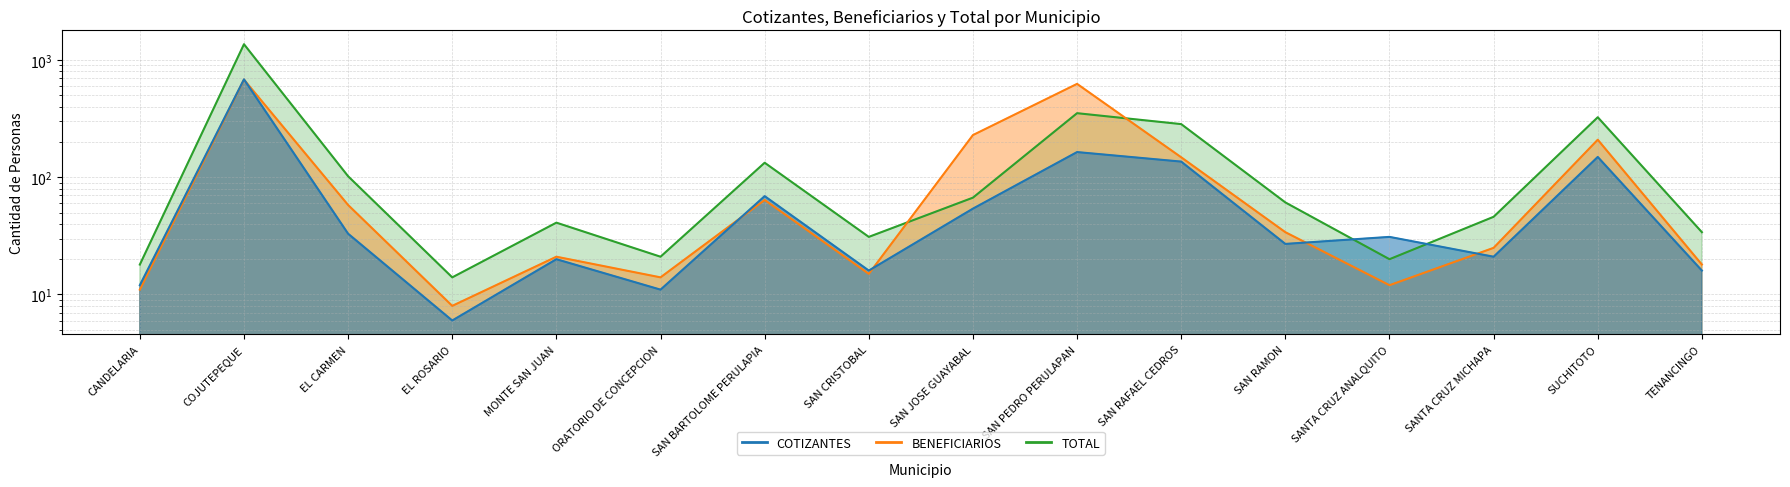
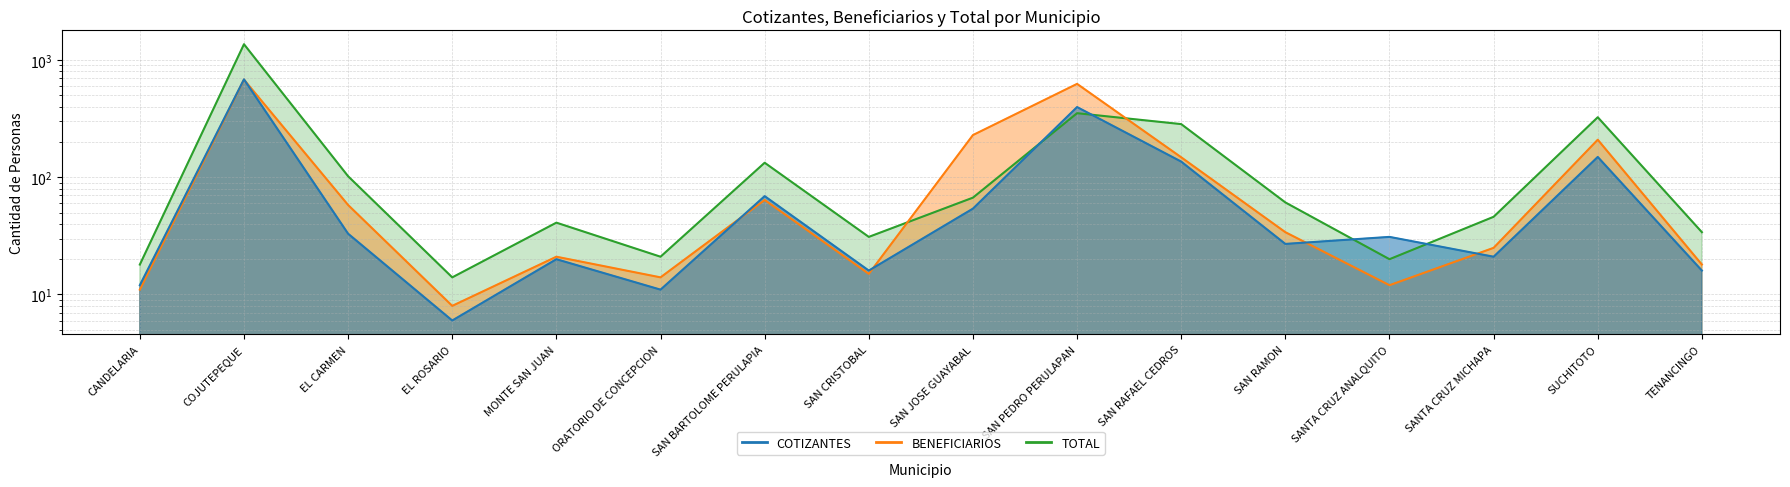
  {
    "TOTAL": {
      "CANDELARIA": 18,
      "COJUTEPEQUE": 1400,
      "EL CARMEN": 100,
      "EL ROSARIO": 14,
      "MONTE SAN JUAN": 41,
      "ORATORIO DE CONCEPCION": 21,
      "SAN BARTOLOME PERULAPIA": 130,
      "SAN CRISTOBAL": 31,
      "SAN JOSE GUAYABAL": 70,
      "SAN PEDRO PERULAPAN": 350,
      "SAN RAFAEL CEDROS": 280,
      "SAN RAMON": 60,
      "SANTA CRUZ ANALQUITO": 20,
      "SANTA CRUZ MICHAPA": 46,
      "SUCHITOTO": 330,
      "TENANCINGO": 34
    },
    "BENEFICIARIOS": {
      "CANDELARIA": 11,
      "EL CARMEN": 60,
      "EL ROSARIO": 8,
      "ORATORIO DE CONCEPCION": 14,
      "SAN BARTOLOME PERULAPIA": 60,
      "SAN CRISTOBAL": 15,
      "SAN JOSE GUAYABAL": 230,
      "SAN PEDRO PERULAPAN": 600,
      "SAN RAFAEL CEDROS": 150,
      "SAN RAMON": 34,
      "SANTA CRUZ ANALQUITO": 12,
      "SANTA CRUZ MICHAPA": 25,
      "SUCHITOTO": 210,
      "TENANCINGO": 18
    },
    "COTIZANTES": {
      "CANDELARIA": 12,
      "EL CARMEN": 33,
      "EL ROSARIO": 6,
      "ORATORIO DE CONCEPCION": 11,
      "SAN BARTOLOME PERULAPIA": 70,
      "SAN CRISTOBAL": 16,
      "SAN JOSE GUAYABAL": 50,
-     "SAN PEDRO PERULAPAN": 160,
+     "SAN PEDRO PERULAPAN": 400,
      "SAN RAFAEL CEDROS": 140,
      "SAN RAMON": 27,
      "SANTA CRUZ ANALQUITO": 31,
      "SANTA CRUZ MICHAPA": 21,
      "SUCHITOTO": 150,
      "TENANCINGO": 16
    }
  }
